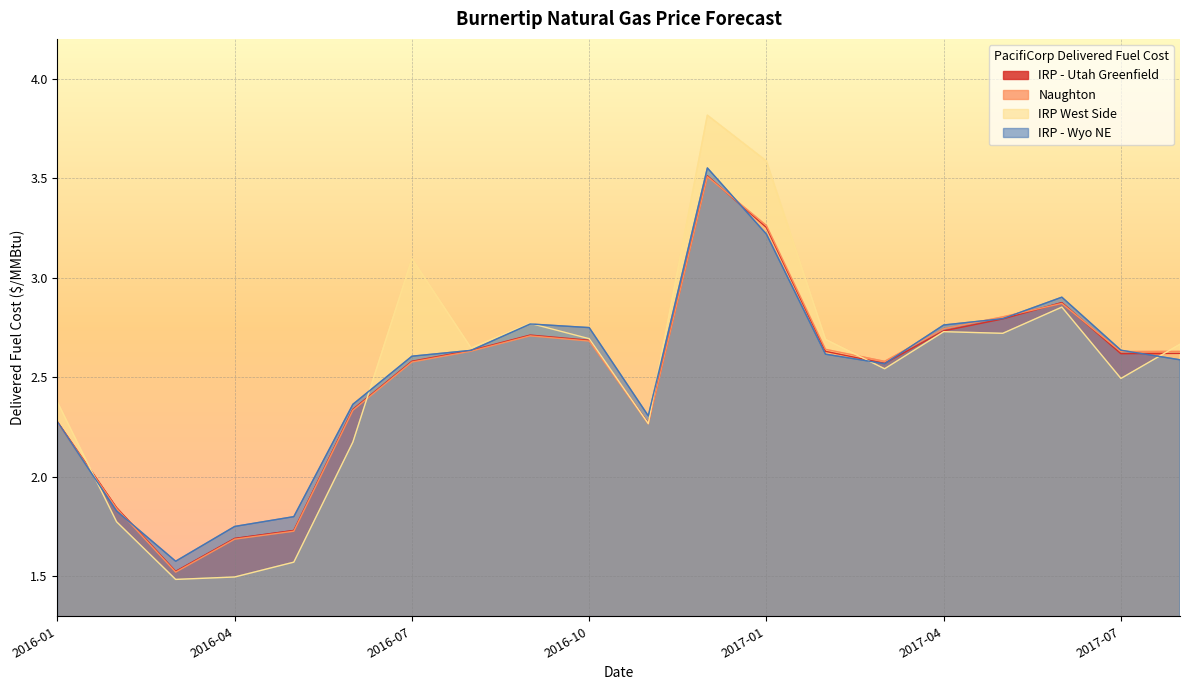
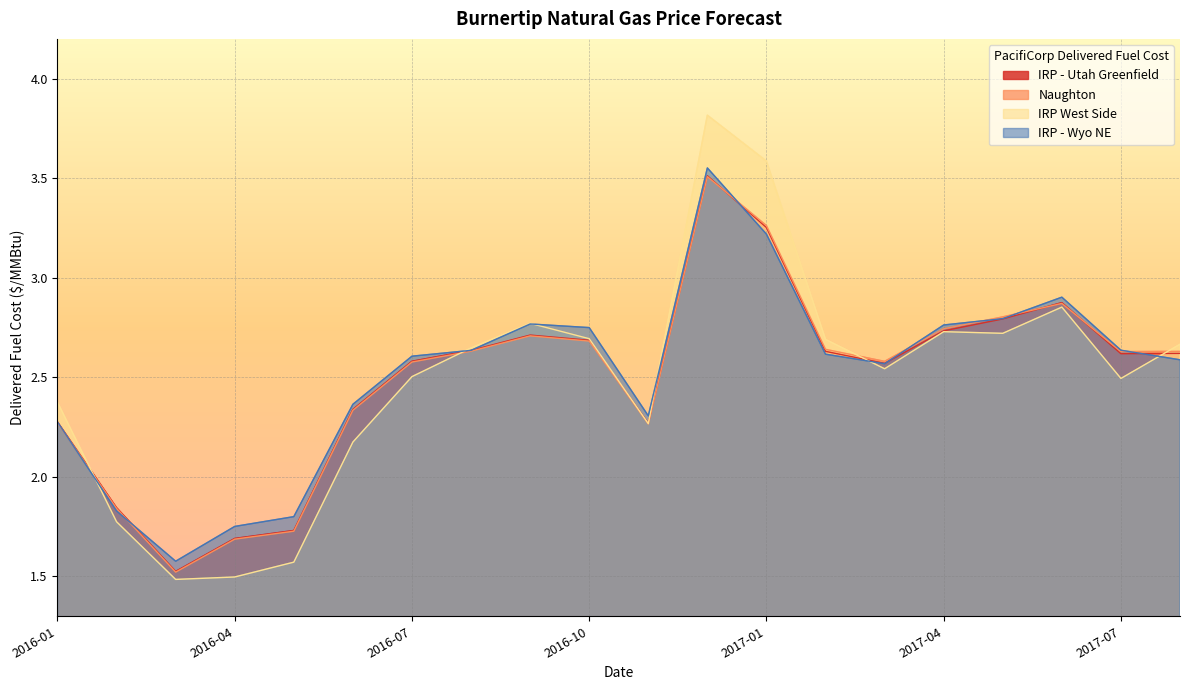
  {
    "IRP West Side": {
      "2016-01": 2.37,
      "2016-04": 1.50,
-     "2016-07": 3.10,
+     "2016-07": 2.50,
      "2017-01": 3.59,
      "2017-07": 2.49
    },
    "IRP - Wyo NE": {
      "2016-04": 1.75,
      "2016-07": 2.61,
      "2016-10": 2.75,
      "2017-01": 3.22,
      "2017-04": 2.76
    }
  }
